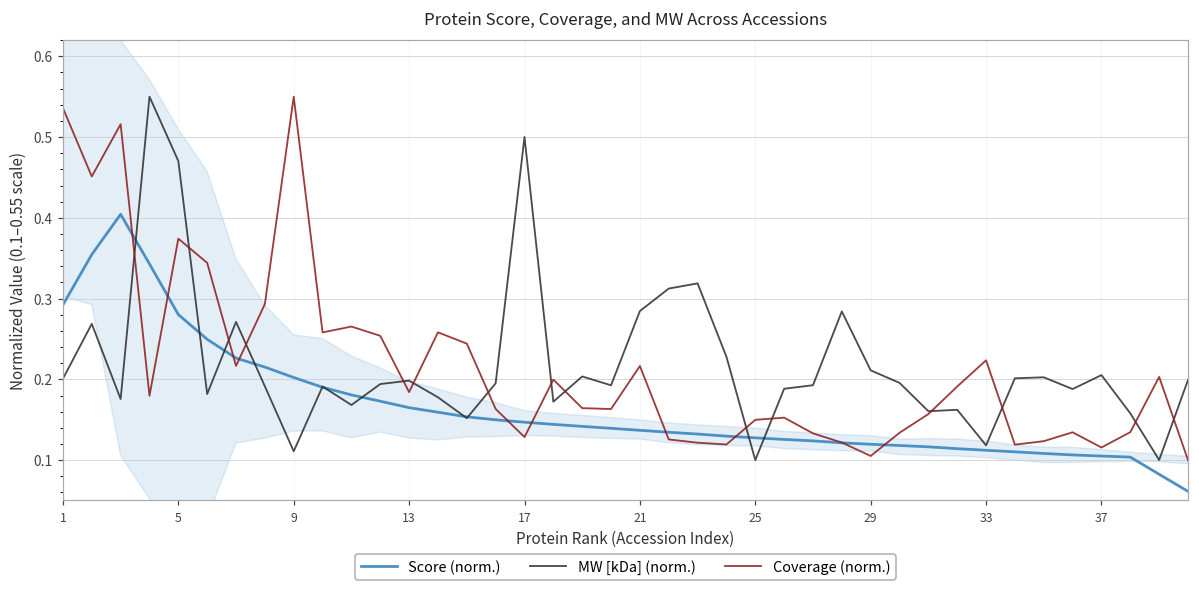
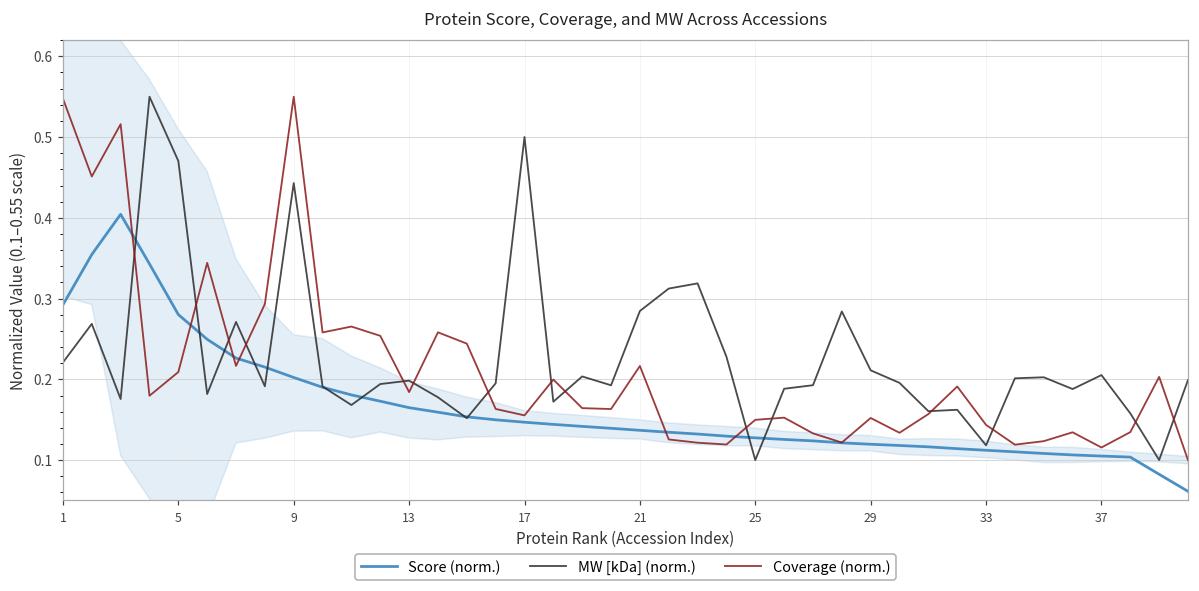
  {
    "MW [kDa] (norm.)": {
-     "1": 0.20,
+     "1": 0.22,
      "5": 0.47,
-     "9": 0.11,
+     "9": 0.44,
      "17": 0.50,
      "21": 0.28,
      "25": 0.10,
      "29": 0.21,
      "33": 0.12,
      "37": 0.21
    },
    "Coverage (norm.)": {
-     "1": 0.54,
-     "5": 0.37,
+     "1": 0.55,
+     "5": 0.21,
      "9": 0.55,
      "13": 0.18,
-     "17": 0.13,
+     "17": 0.16,
      "21": 0.22,
      "25": 0.15,
-     "29": 0.11,
-     "33": 0.22
+     "29": 0.15,
+     "33": 0.14
    }
  }
